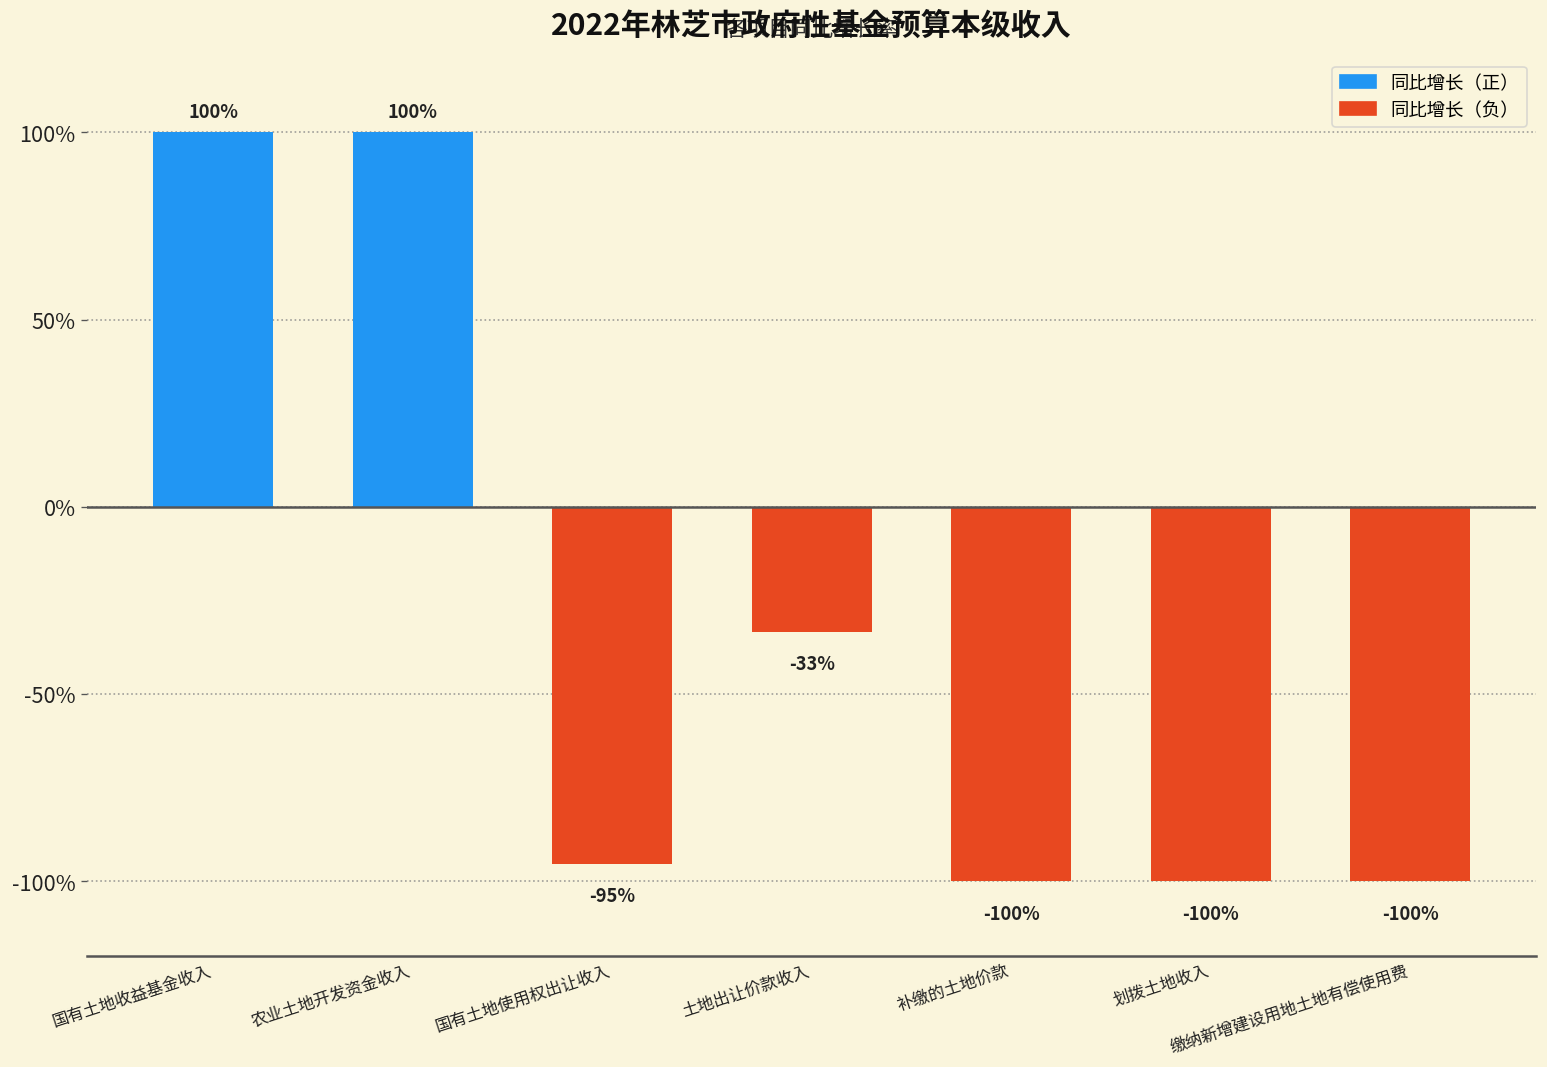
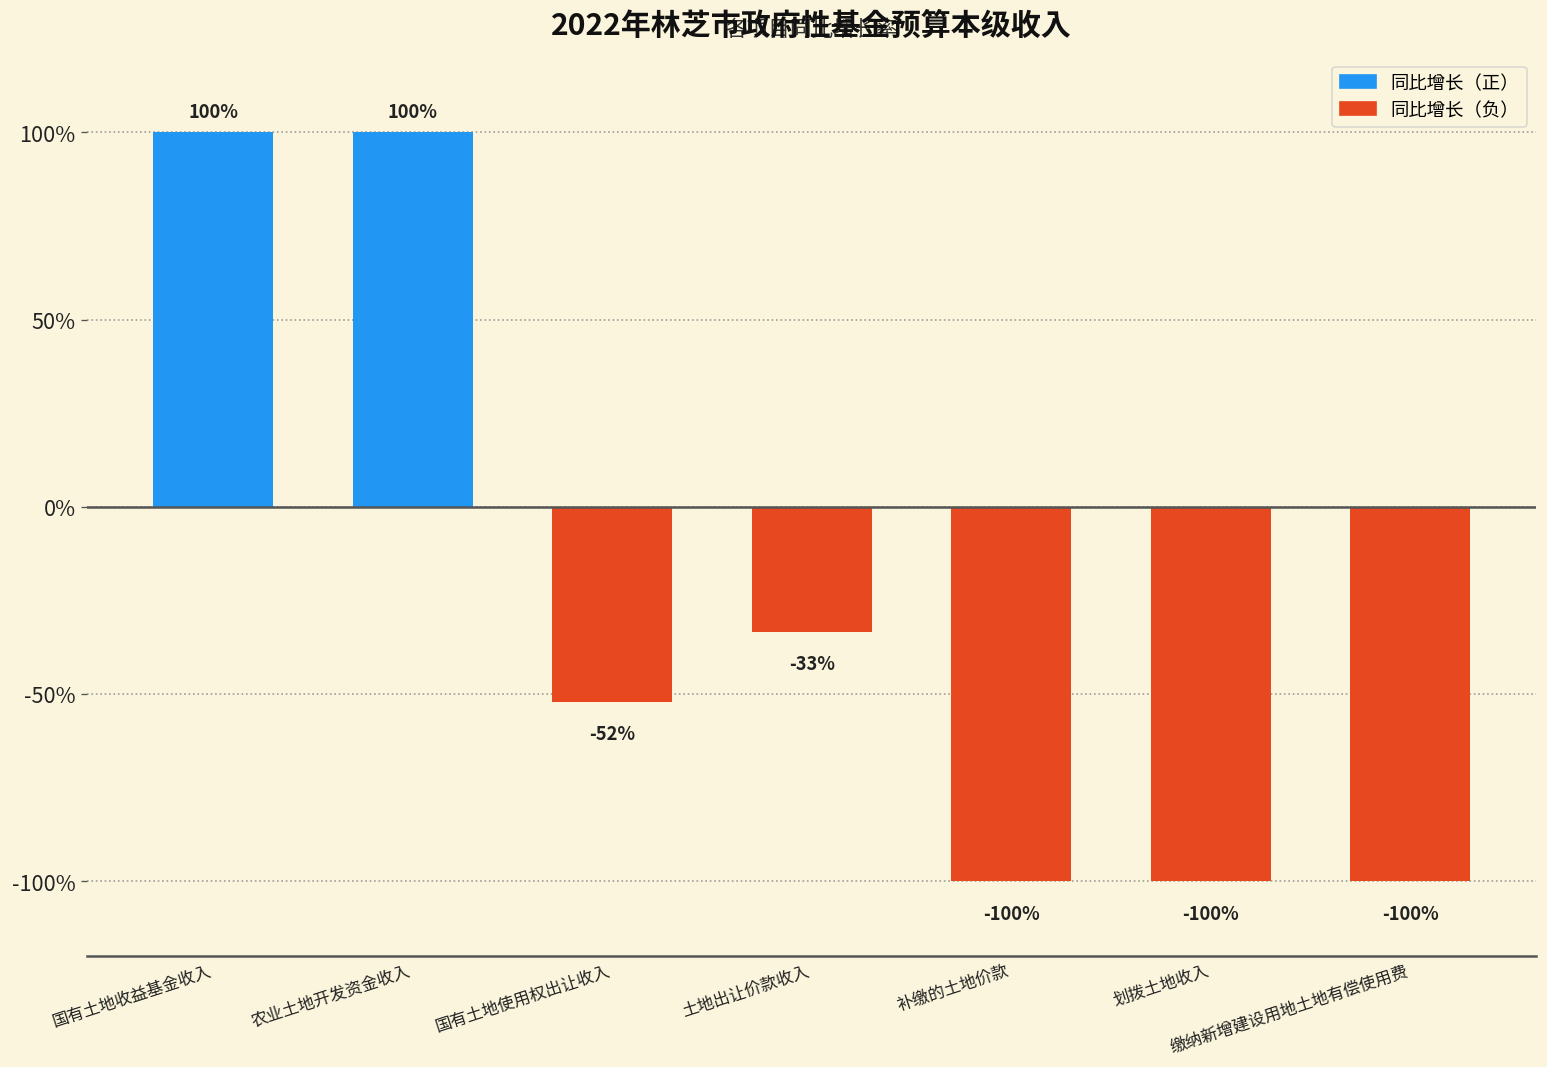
  {
    "国有土地收益基金收入": "100%",
    "农业土地开发资金收入": "100%",
-   "国有土地使用权出让收入": "-95%",
+   "国有土地使用权出让收入": "-52%",
    "土地出让价款收入": "-33%",
    "补缴的土地价款": "-100%",
    "划拨土地收入": "-100%",
    "缴纳新增建设用地土地有偿使用费": "-100%"
  }
